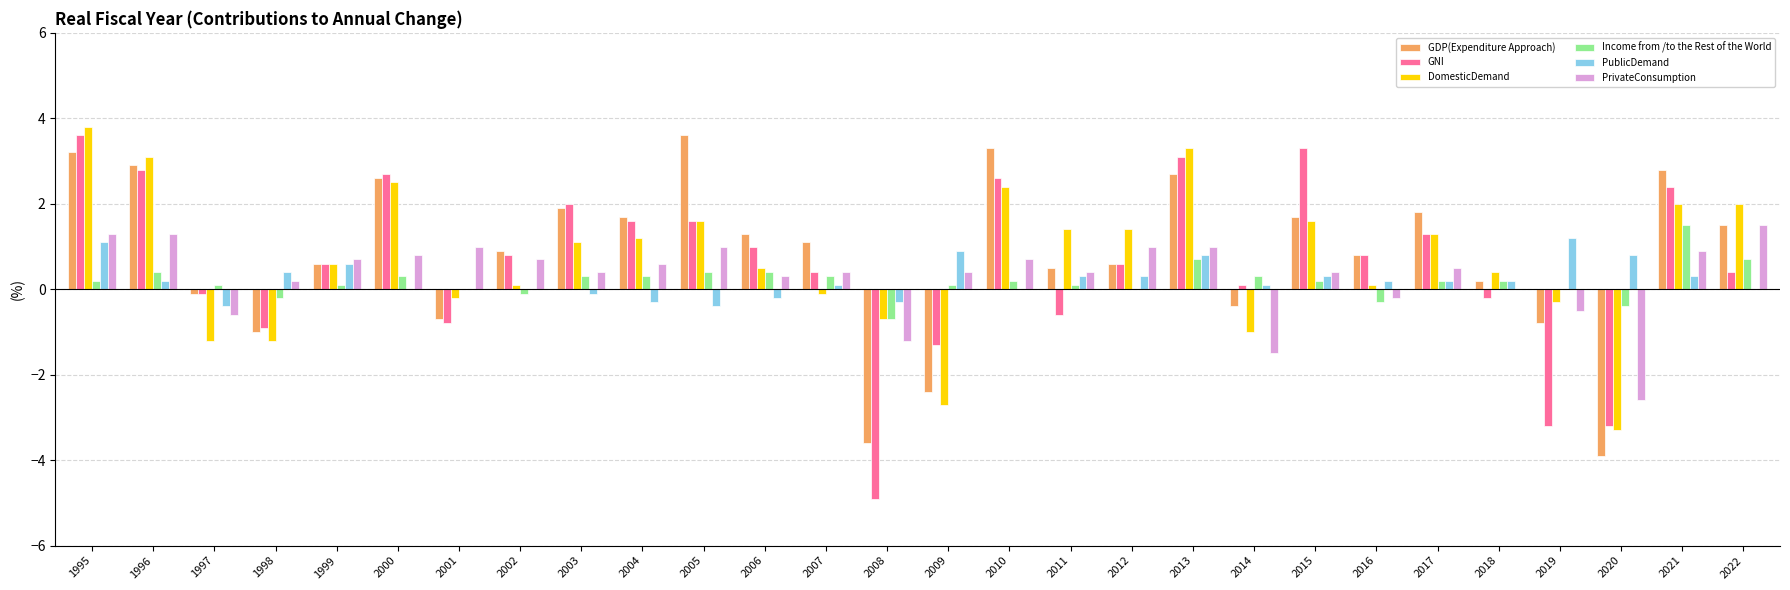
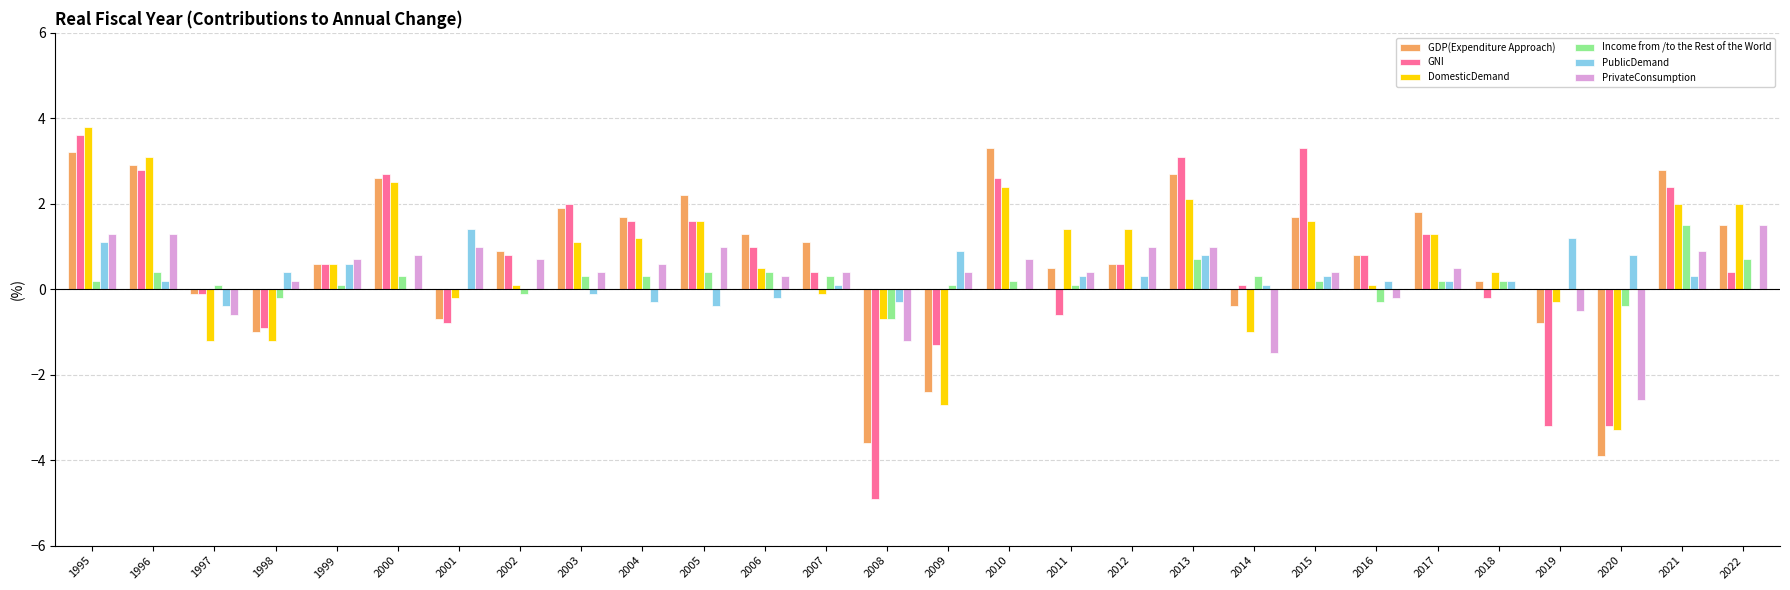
  {
    "GDP(Expenditure Approach)": {
      "1995": 3.2,
      "1996": 2.9,
      "1997": -0.1,
      "1998": -1.0,
      "1999": 0.6,
      "2000": 2.6,
      "2001": -0.7,
      "2002": 0.9,
      "2003": 1.9,
      "2004": 1.7,
-     "2005": 3.6,
+     "2005": 2.2,
      "2006": 1.3,
      "2007": 1.1,
      "2008": -3.6,
      "2009": -2.4,
      "2010": 3.3,
      "2011": 0.5,
      "2012": 0.6,
      "2013": 2.7,
      "2014": -0.4,
      "2015": 1.7,
      "2016": 0.8,
      "2017": 1.8,
      "2018": 0.2,
      "2019": -0.8,
      "2020": -3.9,
      "2021": 2.8,
      "2022": 1.5
    },
    "GNI": {
      "1995": 3.6,
      "1996": 2.8,
      "1997": -0.1,
      "1998": -0.9,
      "1999": 0.6,
      "2000": 2.7,
      "2001": -0.8,
      "2002": 0.8,
      "2003": 2.0,
      "2004": 1.6,
      "2005": 1.6,
      "2006": 1.0,
      "2007": 0.4,
      "2008": -4.9,
      "2009": -1.3,
      "2010": 2.6,
      "2011": -0.6,
      "2012": 0.6,
      "2013": 3.1,
      "2014": 0.1,
      "2015": 3.3,
      "2016": 0.8,
      "2017": 1.3,
      "2018": -0.2,
      "2019": -3.2,
      "2020": -3.2,
      "2021": 2.4,
      "2022": 0.4
    },
    "DomesticDemand": {
      "1995": 3.8,
      "1996": 3.1,
      "1997": -1.2,
      "1998": -1.2,
      "1999": 0.6,
      "2000": 2.5,
      "2001": -0.2,
      "2002": 0.1,
      "2003": 1.1,
      "2004": 1.2,
      "2005": 1.6,
      "2006": 0.5,
      "2007": -0.1,
      "2008": -0.7,
      "2009": -2.7,
      "2010": 2.4,
      "2011": 1.4,
      "2012": 1.4,
-     "2013": 3.3,
+     "2013": 2.1,
      "2014": -1.0,
      "2015": 1.6,
      "2016": 0.1,
      "2017": 1.3,
      "2018": 0.4,
      "2019": -0.3,
      "2020": -3.3,
      "2021": 2.0,
      "2022": 2.0
    },
    "Income from /to the Rest of the World": {
      "1995": 0.2,
      "1996": 0.4,
      "1997": 0.1,
      "1998": -0.2,
      "1999": 0.1,
      "2000": 0.3,
      "2001": 0.0,
      "2002": -0.1,
      "2003": 0.3,
      "2004": 0.3,
      "2005": 0.4,
      "2006": 0.4,
      "2007": 0.3,
      "2008": -0.7,
      "2009": 0.1,
      "2010": 0.2,
      "2011": 0.1,
      "2012": 0.0,
      "2013": 0.7,
      "2014": 0.3,
      "2015": 0.2,
      "2016": -0.3,
      "2017": 0.2,
      "2018": 0.2,
      "2019": 0.0,
      "2020": -0.4,
      "2021": 1.5,
      "2022": 0.7
    },
    "PublicDemand": {
      "1995": 1.1,
      "1996": 0.2,
      "1997": -0.4,
      "1998": 0.4,
      "1999": 0.6,
      "2000": 0.0,
-     "2001": 0.0,
+     "2001": 1.4,
      "2002": 0.0,
      "2003": -0.1,
      "2004": -0.3,
      "2005": -0.4,
      "2006": -0.2,
      "2007": 0.1,
      "2008": -0.3,
      "2009": 0.9,
      "2010": 0.0,
      "2011": 0.3,
      "2012": 0.3,
      "2013": 0.8,
      "2014": 0.1,
      "2015": 0.3,
      "2016": 0.2,
      "2017": 0.2,
      "2018": 0.2,
      "2019": 1.2,
      "2020": 0.8,
      "2021": 0.3,
      "2022": 0.0
    },
    "PrivateConsumption": {
      "1995": 1.3,
      "1996": 1.3,
      "1997": -0.6,
      "1998": 0.2,
      "1999": 0.7,
      "2000": 0.8,
      "2001": 1.0,
      "2002": 0.7,
      "2003": 0.4,
      "2004": 0.6,
      "2005": 1.0,
      "2006": 0.3,
      "2007": 0.4,
      "2008": -1.2,
      "2009": 0.4,
      "2010": 0.7,
      "2011": 0.4,
      "2012": 1.0,
      "2013": 1.0,
      "2014": -1.5,
      "2015": 0.4,
      "2016": -0.2,
      "2017": 0.5,
      "2018": 0.0,
      "2019": -0.5,
      "2020": -2.6,
      "2021": 0.9,
      "2022": 1.5
    }
  }
